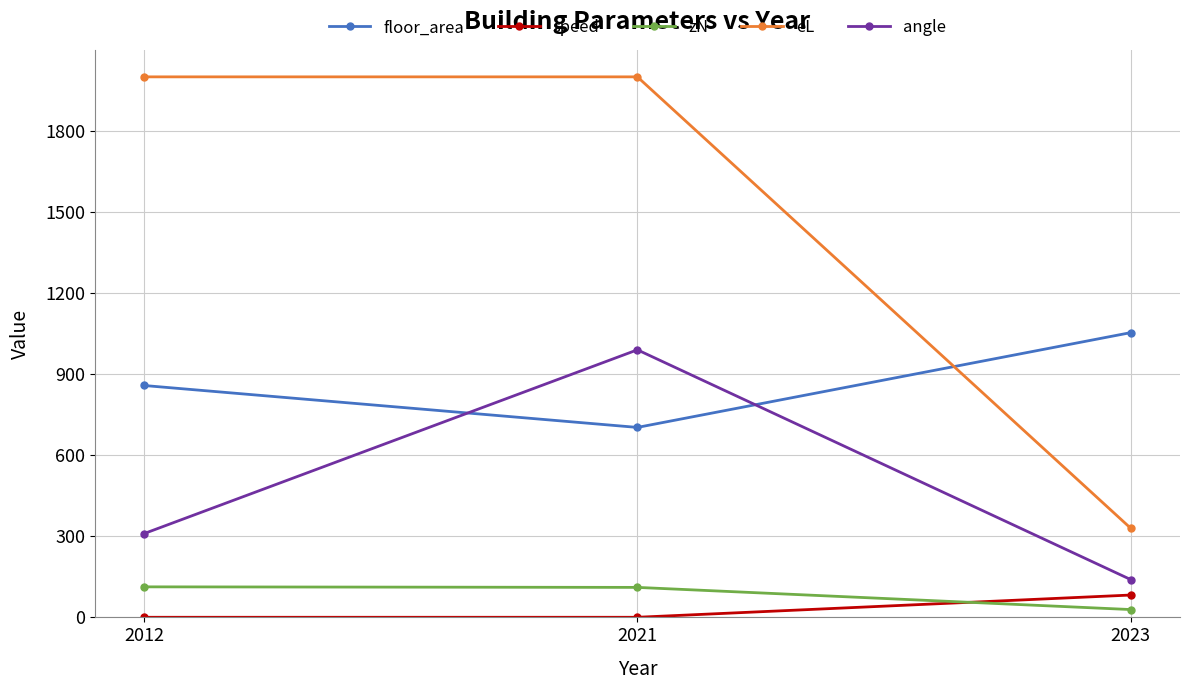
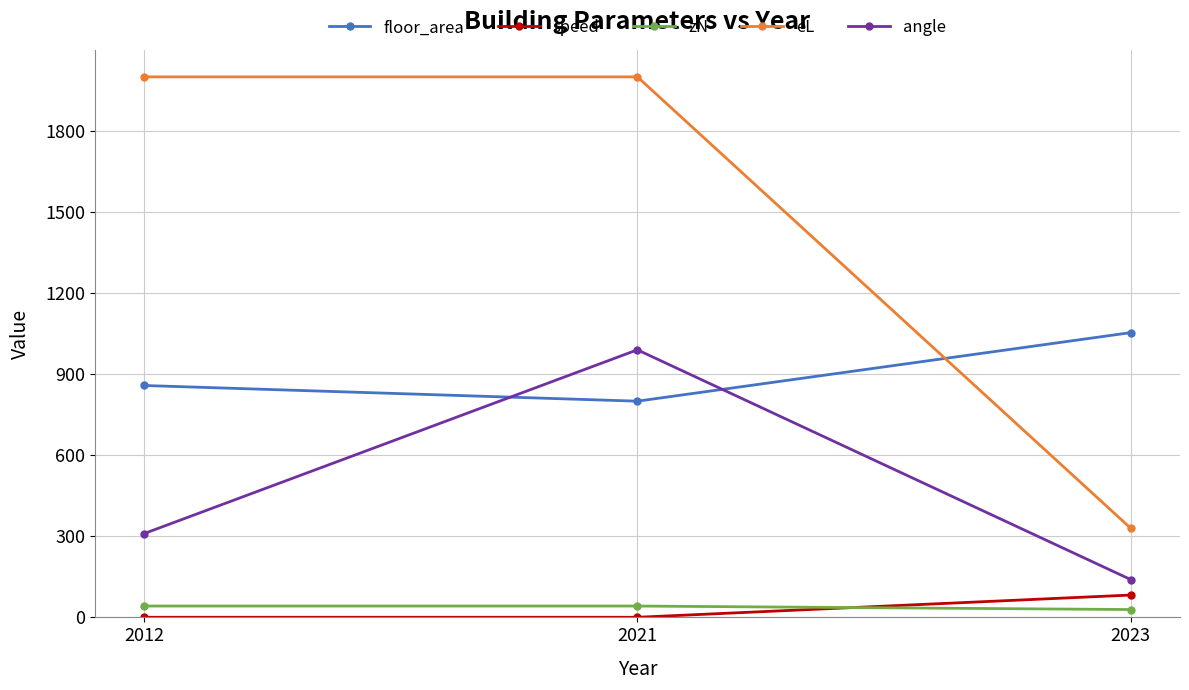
  {
    "floor_area": {
      "2012": 860,
-     "2021": 700,
+     "2021": 800,
      "2023": 1050
    },
    "speed": {
      "2012": 0,
      "2021": 0,
      "2023": 80
    },
    "zN": {
-     "2012": 110,
-     "2021": 110,
+     "2012": 40,
+     "2021": 40,
      "2023": 30
    },
    "eL": {
      "2012": 2000,
      "2021": 2000,
      "2023": 330
    },
    "angle": {
      "2012": 310,
      "2021": 990,
      "2023": 140
    }
  }
